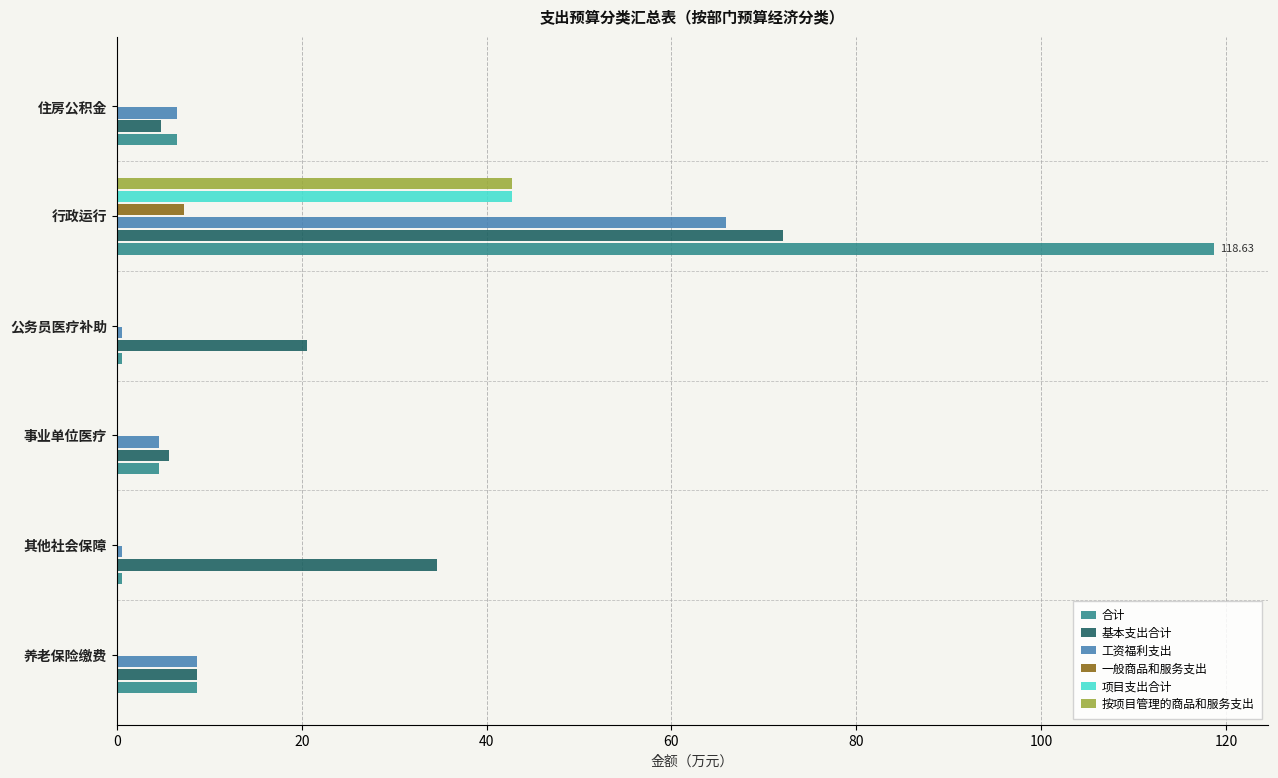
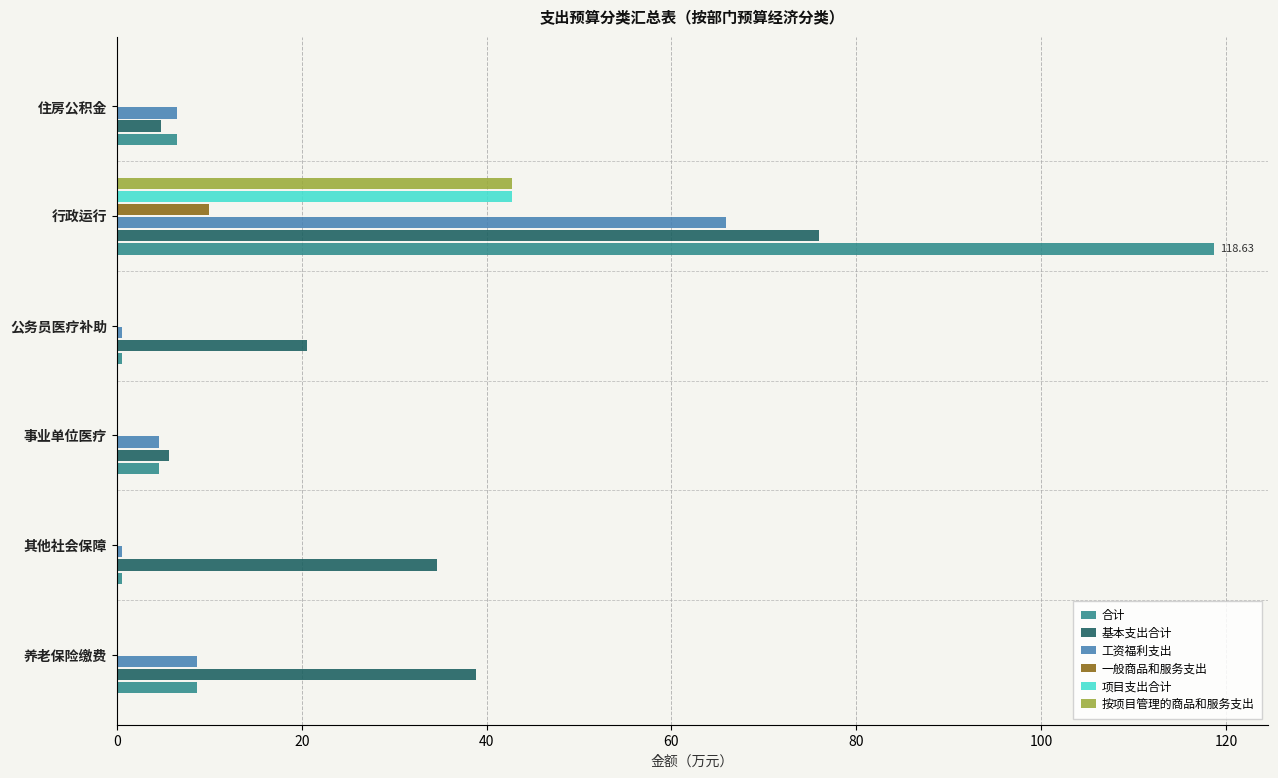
  {
    "基本支出合计": {
      "住房公积金": 5,
-     "行政运行": 72,
+     "行政运行": 76,
      "公务员医疗补助": 21,
      "事业单位医疗": 6,
      "其他社会保障": 35,
-     "养老保险缴费": 9
+     "养老保险缴费": 39
    },
    "一般商品和服务支出": {
      "住房公积金": 0,
-     "行政运行": 7,
+     "行政运行": 10,
      "公务员医疗补助": 0,
      "事业单位医疗": 0,
      "其他社会保障": 0,
      "养老保险缴费": 0
    },
    "项目支出合计": {
      "住房公积金": 0,
      "行政运行": 43,
      "公务员医疗补助": 0,
      "事业单位医疗": 0,
      "其他社会保障": 0,
      "养老保险缴费": 0
    },
    "按项目管理的商品和服务支出": {
      "住房公积金": 0,
      "行政运行": 43,
      "公务员医疗补助": 0,
      "事业单位医疗": 0,
      "其他社会保障": 0,
      "养老保险缴费": 0
    }
  }
